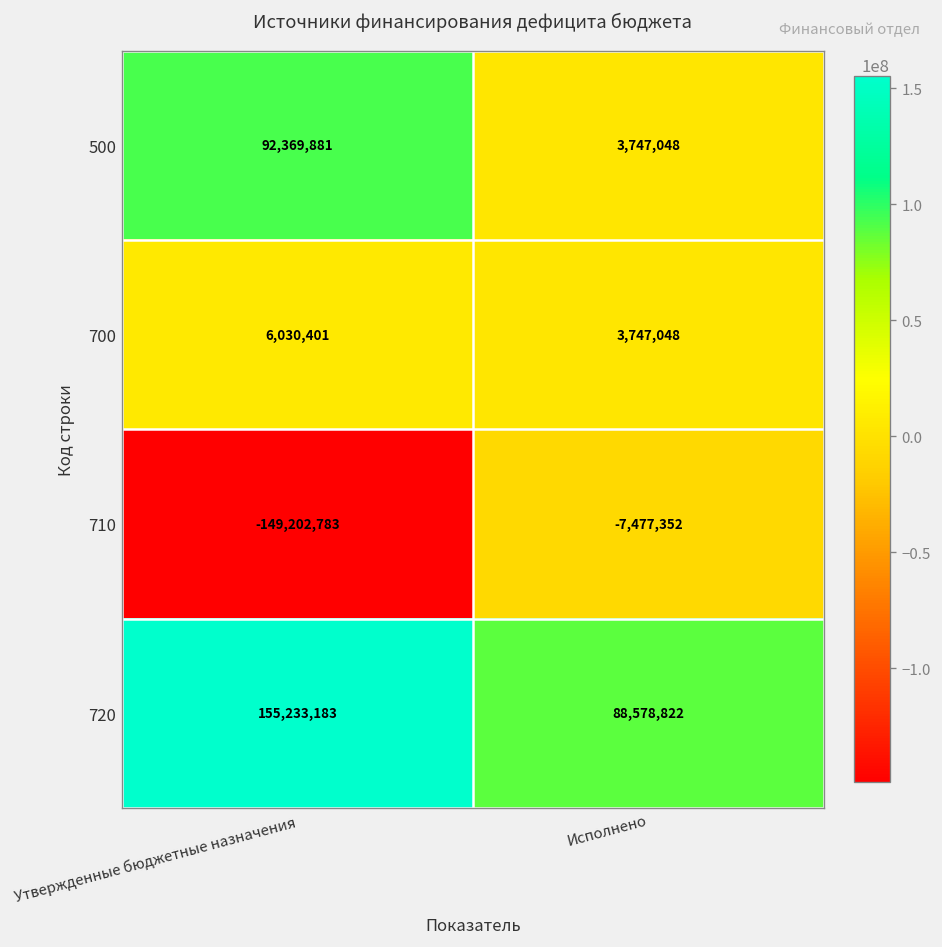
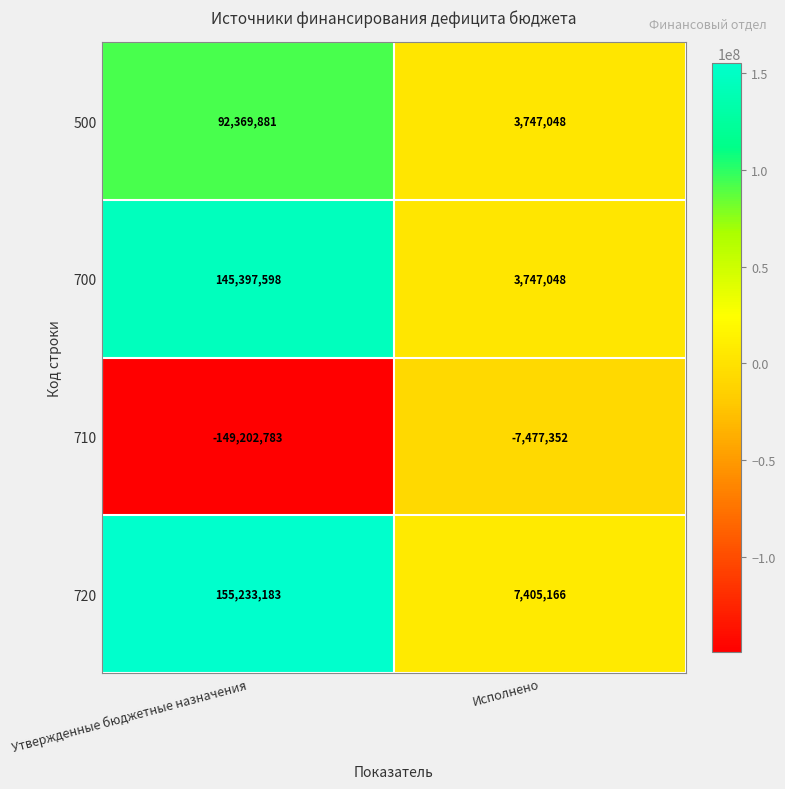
  {
    "500": {
      "Утвержденные бюджетные назначения": "92,369,881",
      "Исполнено": "3,747,048"
    },
    "700": {
-     "Утвержденные бюджетные назначения": "6,030,401",
+     "Утвержденные бюджетные назначения": "145,397,598",
      "Исполнено": "3,747,048"
    },
    "710": {
      "Утвержденные бюджетные назначения": "-149,202,783",
      "Исполнено": "-7,477,352"
    },
    "720": {
      "Утвержденные бюджетные назначения": "155,233,183",
-     "Исполнено": "88,578,822"
+     "Исполнено": "7,405,166"
    }
  }
